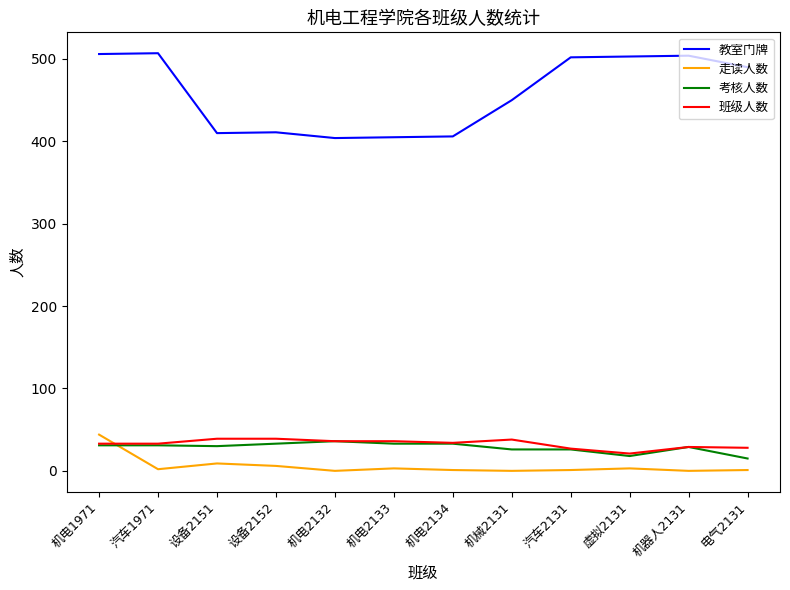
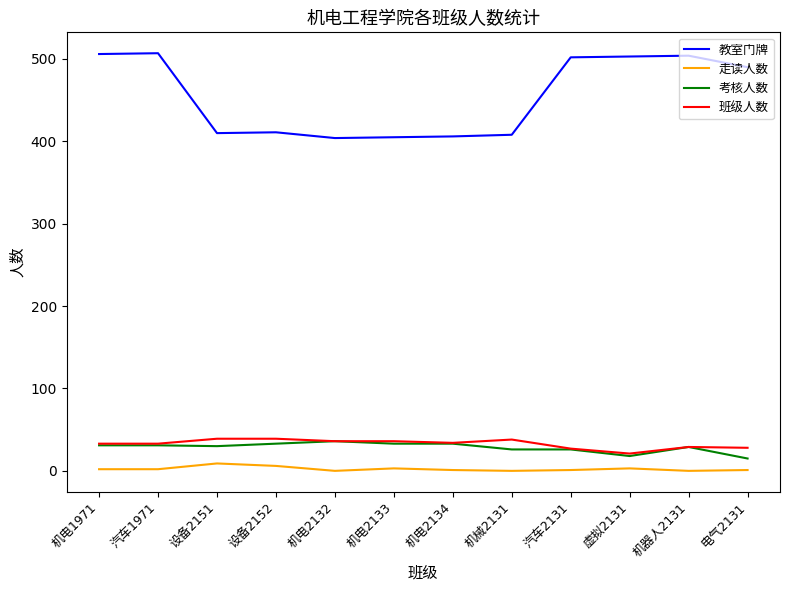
  {
    "教室门牌": {
      "机电1971": 510,
      "汽车1971": 510,
      "设备2151": 410,
      "设备2152": 410,
      "机电2132": 400,
      "机电2133": 410,
      "机电2134": 410,
-     "机械2131": 450,
+     "机械2131": 410,
      "汽车2131": 500,
      "虚拟2131": 500
    },
    "走读人数": {
-     "机电1971": 40,
+     "机电1971": 0,
      "汽车1971": 0,
      "设备2151": 10,
      "设备2152": 10,
      "机电2132": 0,
      "机电2133": 0,
      "机电2134": 0,
      "机械2131": 0,
      "汽车2131": 0,
      "虚拟2131": 0,
      "机器人2131": 0,
      "电气2131": 0
    },
    "考核人数": {
      "设备2151": 30,
      "设备2152": 30,
      "机械2131": 30,
      "电气2131": 20
    },
    "班级人数": {
      "设备2151": 40,
      "设备2152": 40,
      "机械2131": 40,
      "电气2131": 30
    }
  }
